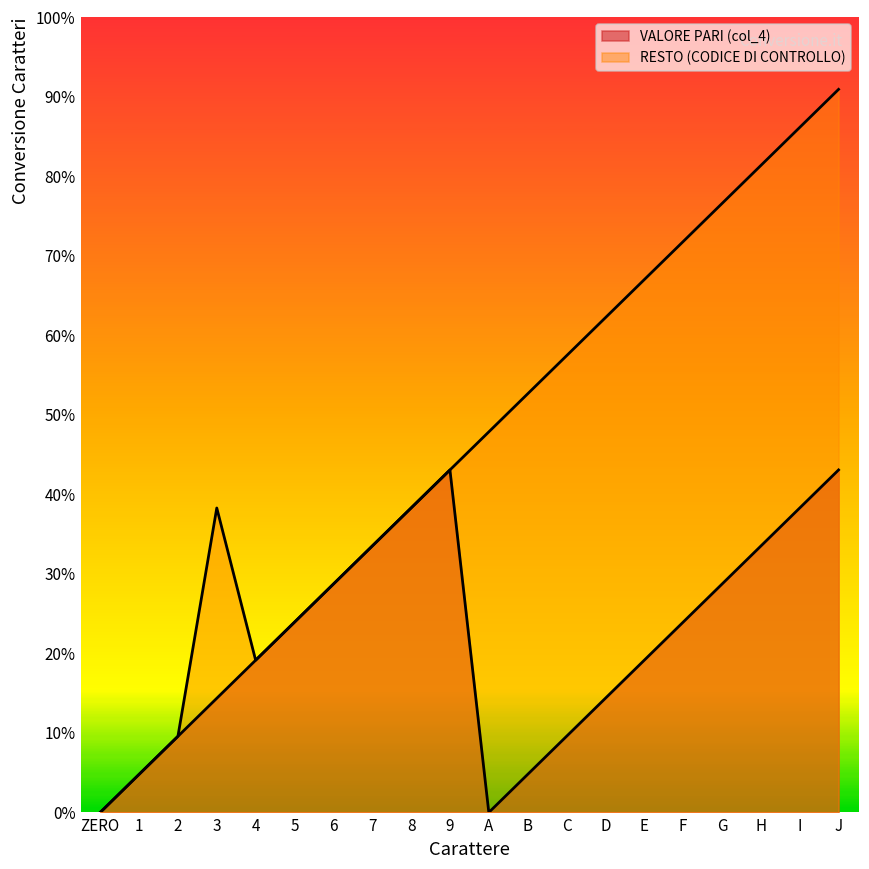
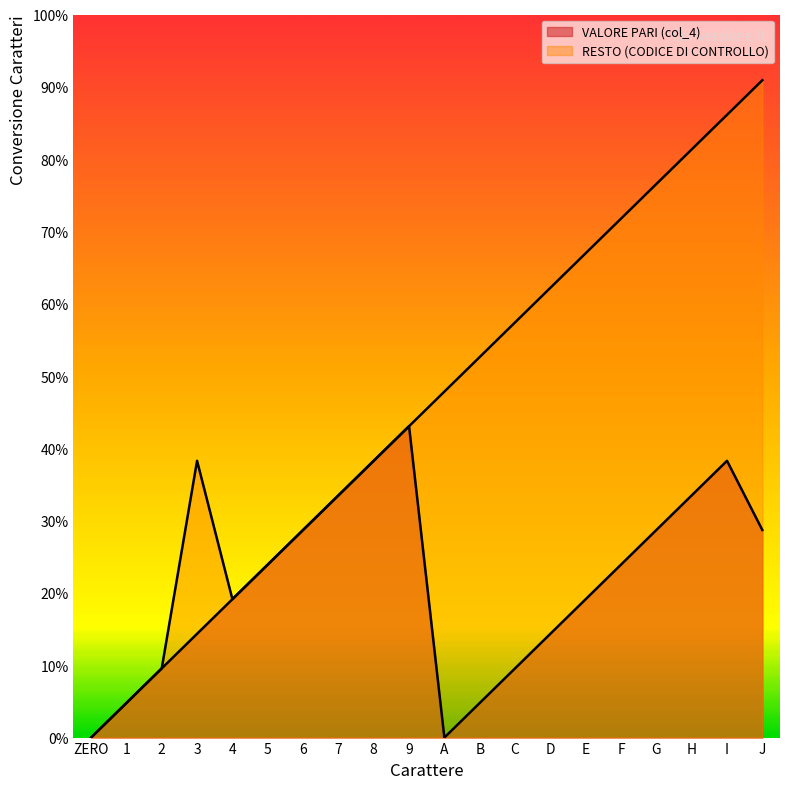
  {
    "VALORE PARI (col_4)": {
      "3": "14%",
      "A": "0%",
      "B": "5%",
      "C": "10%",
      "D": "14%",
      "E": "19%",
      "F": "24%",
      "G": "29%",
      "H": "33%",
      "I": "38%",
-     "J": "43%"
+     "J": "29%"
    },
    "RESTO (CODICE DI CONTROLLO)": {
      "3": "38%",
      "A": "48%",
      "B": "53%",
      "C": "57%",
      "D": "62%",
      "E": "67%",
      "F": "72%",
      "G": "77%",
      "H": "81%",
      "I": "86%",
      "J": "91%"
    }
  }
